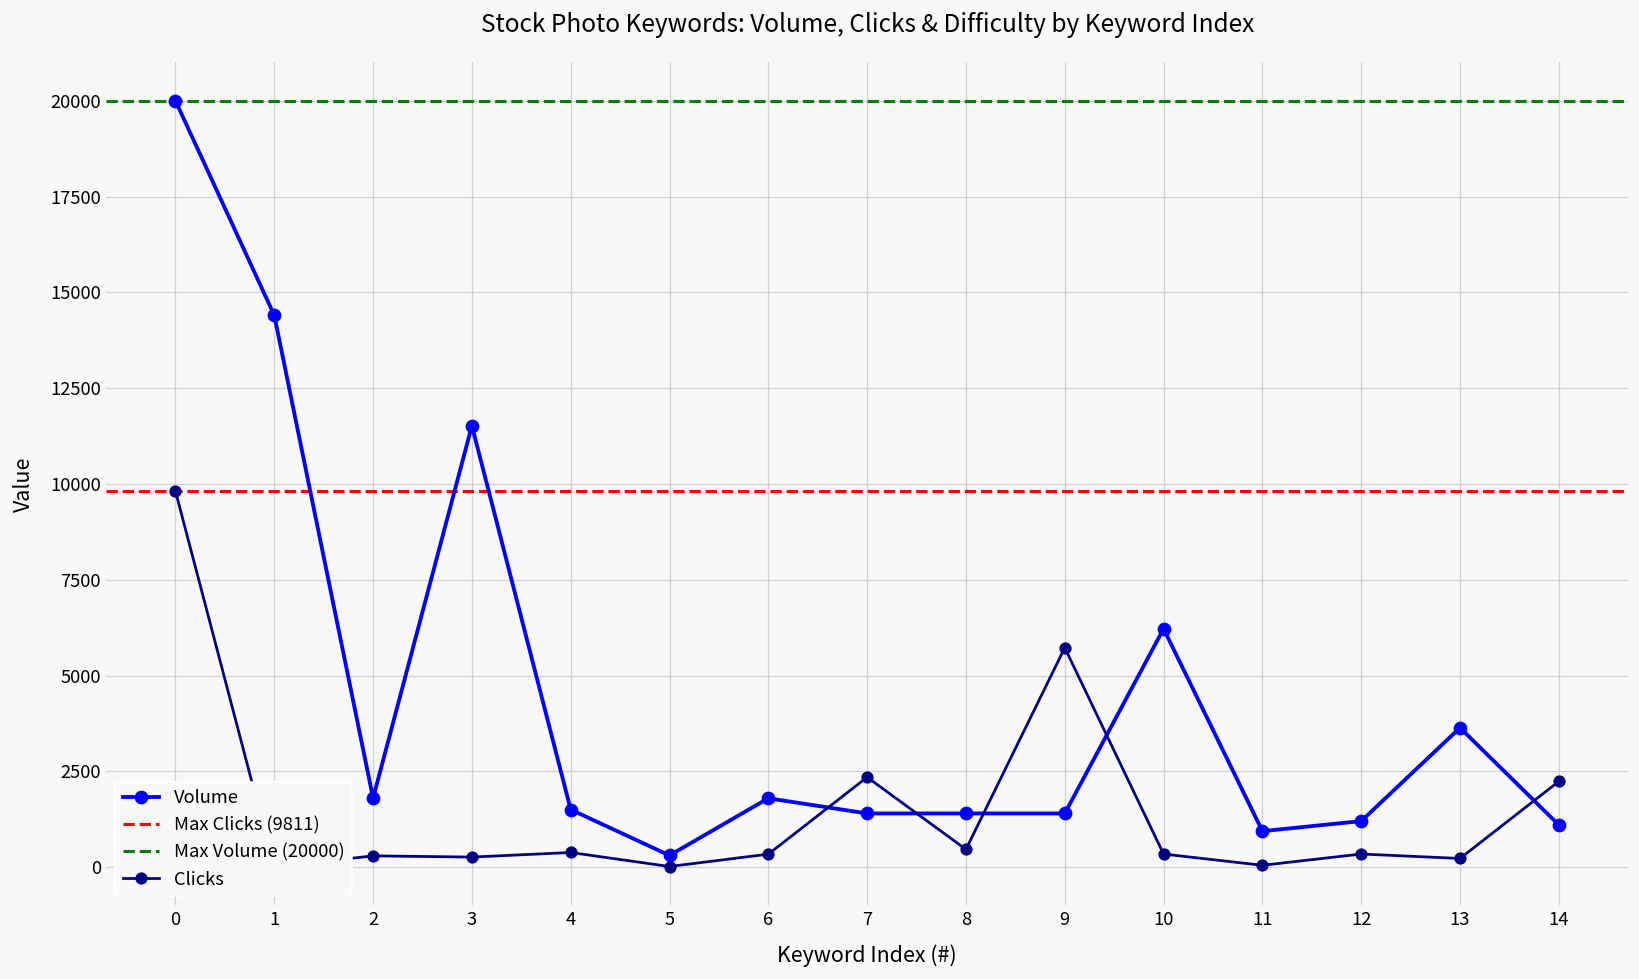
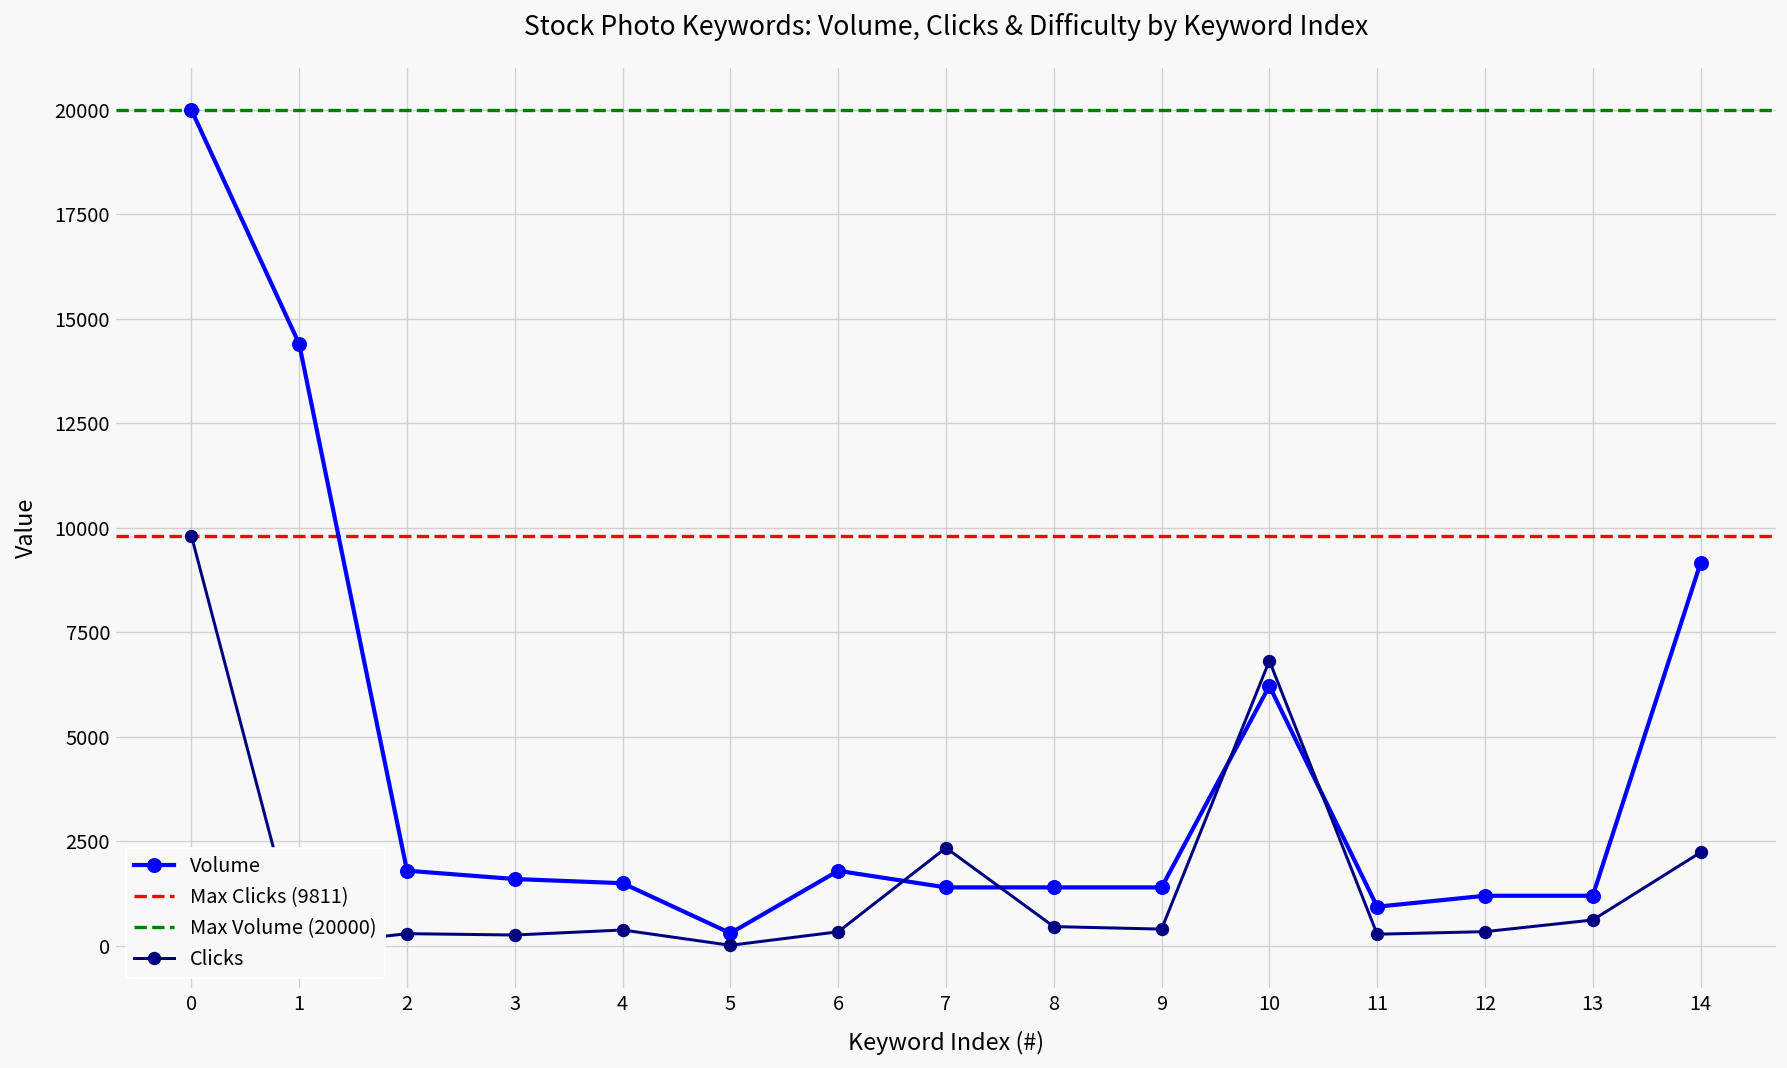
  {
    "Volume": {
      "0": 20000,
      "1": 14400,
      "2": 1800,
-     "3": 11500,
+     "3": 1600,
      "4": 1500,
      "5": 300,
      "6": 1800,
      "7": 1400,
      "8": 1400,
      "9": 1400,
      "10": 6200,
      "11": 900,
      "12": 1200,
-     "13": 3600,
-     "14": 1100
+     "13": 1200,
+     "14": 9200
    },
    "Clicks": {
      "0": 9800,
      "2": 300,
      "3": 300,
      "4": 400,
      "5": 0,
      "6": 300,
      "7": 2300,
      "8": 500,
-     "9": 5700,
-     "10": 300,
-     "11": 0,
+     "9": 400,
+     "10": 6800,
+     "11": 300,
      "12": 300,
-     "13": 200,
+     "13": 600,
      "14": 2200
    }
  }
